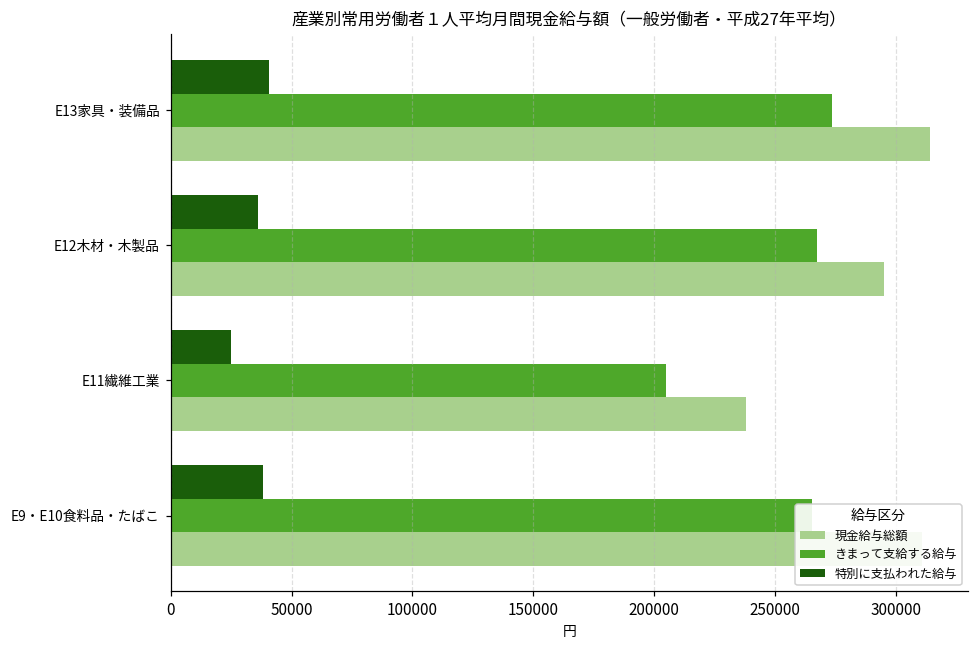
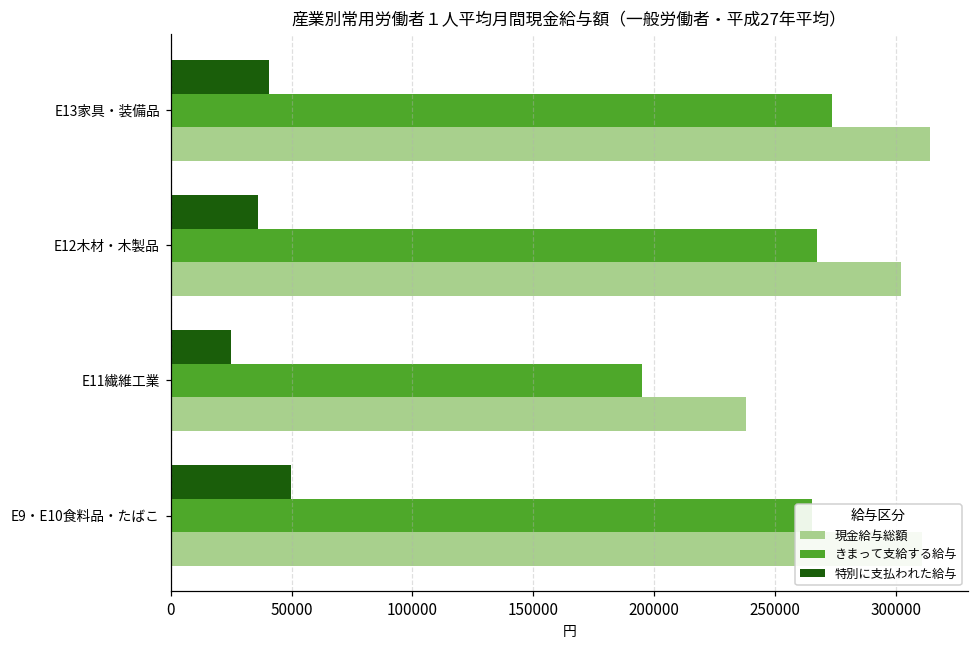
  {
    "現金給与総額": {
      "E13家具・装備品": 314000,
-     "E12木材・木製品": 295000,
+     "E12木材・木製品": 302000,
      "E11繊維工業": 238000
    },
    "きまって支給する給与": {
      "E13家具・装備品": 273000,
      "E12木材・木製品": 267000,
-     "E11繊維工業": 205000
+     "E11繊維工業": 195000
    },
    "特別に支払われた給与": {
      "E13家具・装備品": 41000,
      "E12木材・木製品": 36000,
      "E11繊維工業": 25000,
-     "E9・E10食料品・たばこ": 38000
+     "E9・E10食料品・たばこ": 50000
    }
  }
